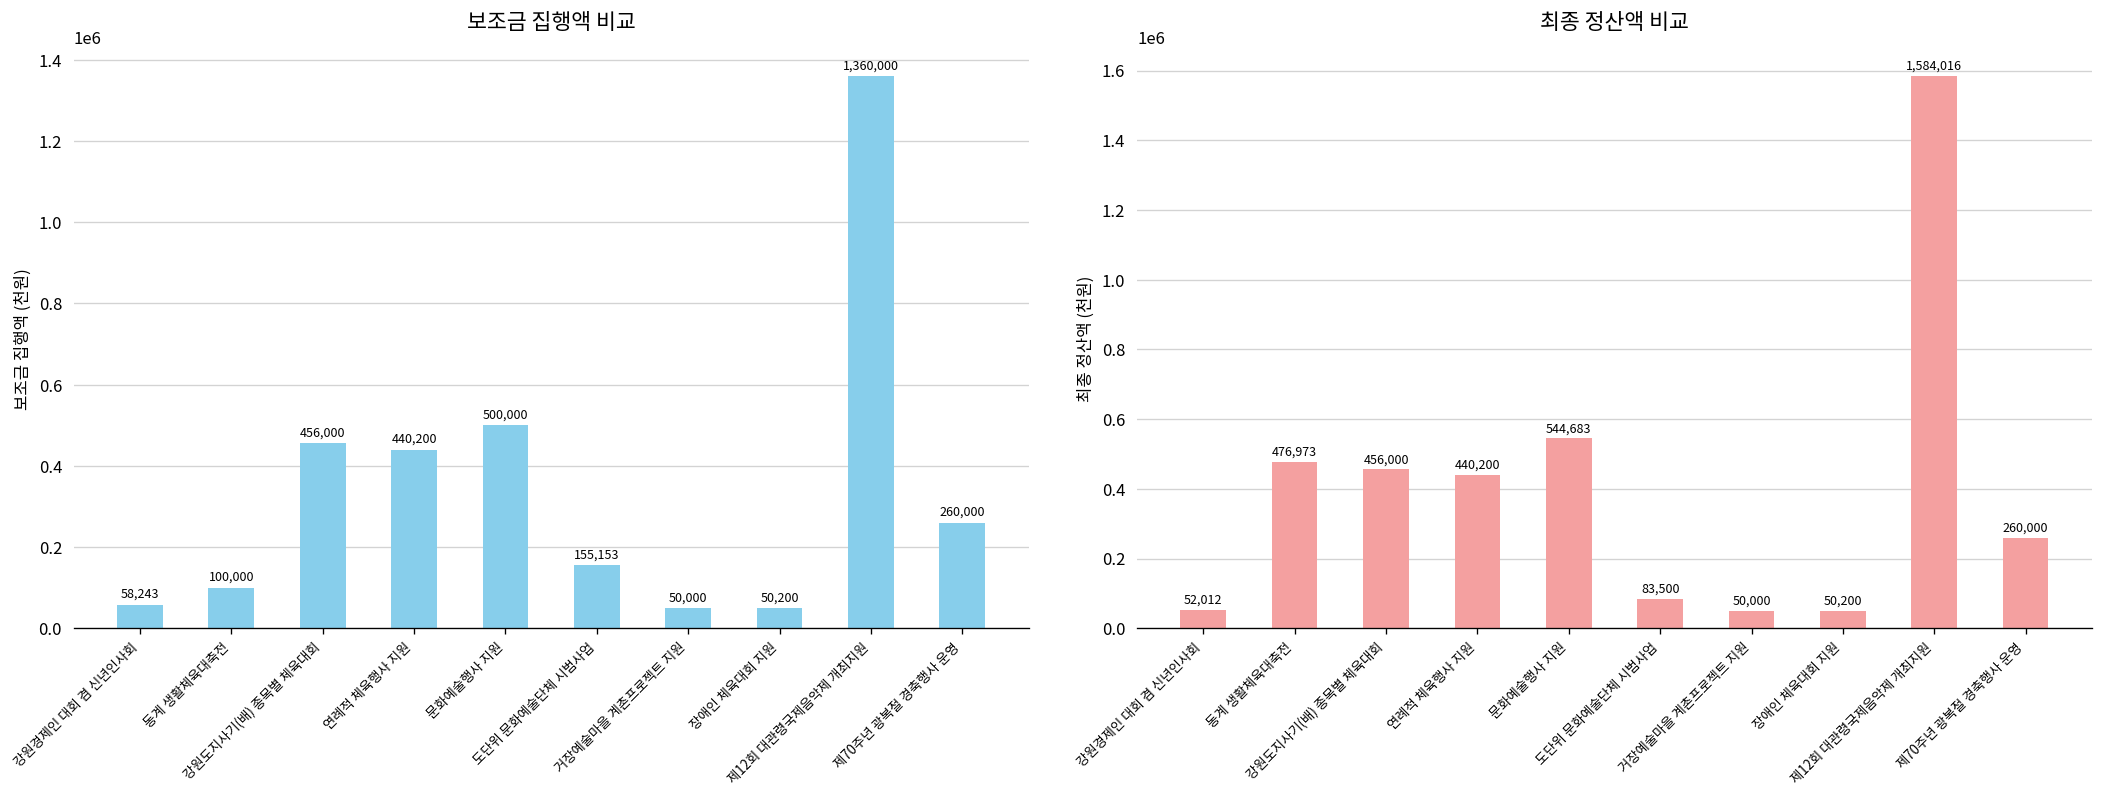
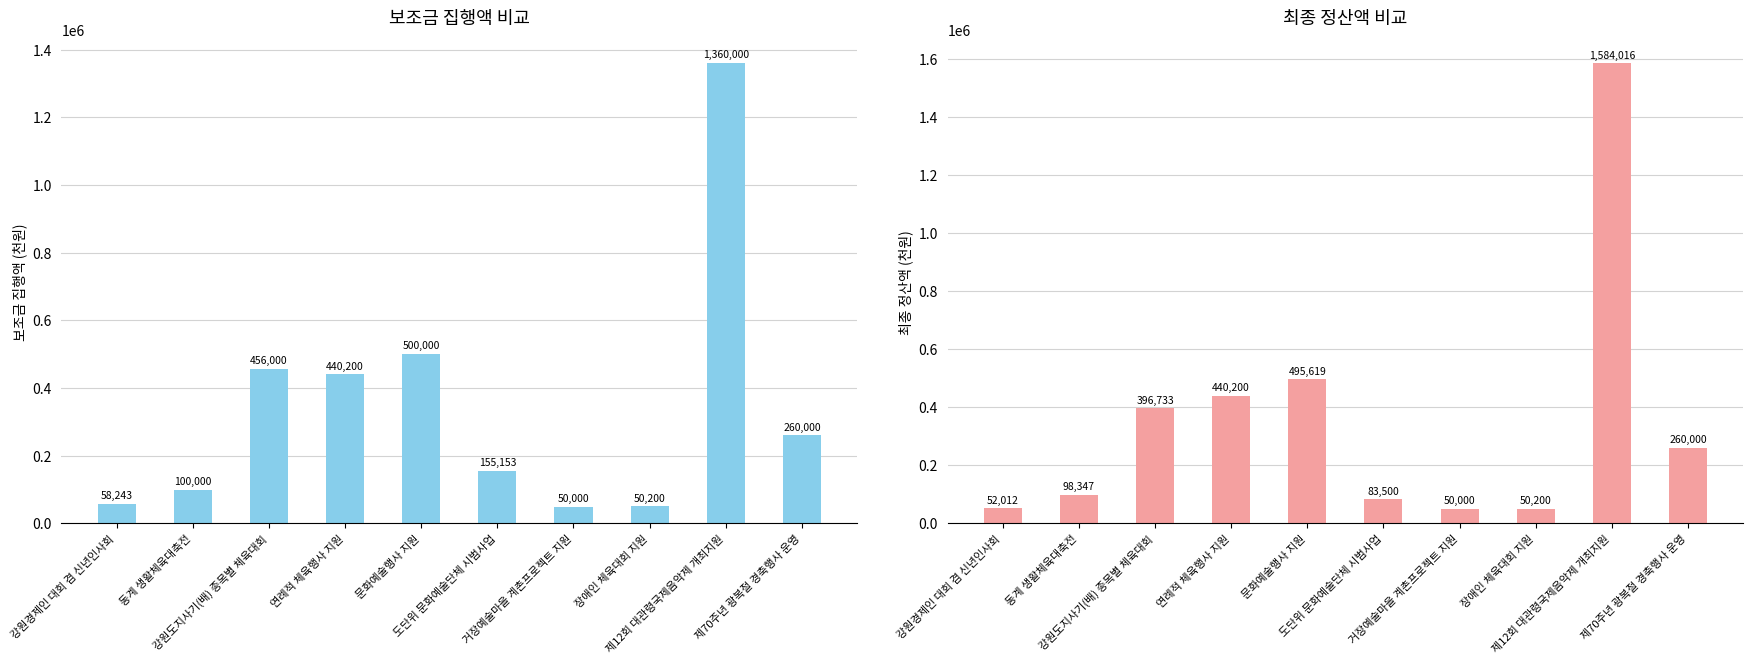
  {
    "보조금 집행액 비교": {
      "강원경제인 대회 겸 신년인사회": "58,243",
      "동계 생활체육대축전": "100,000",
      "강원도지사기(배) 종목별 체육대회": "456,000",
      "연례적 체육행사 지원": "440,200",
      "문화예술행사 지원": "500,000",
      "도단위 문화예술단체 시범사업": "155,153",
      "거장예술마을 계촌프로젝트 지원": "50,000",
      "장애인 체육대회 지원": "50,200",
      "제12회 대관령국제음악제 개최지원": "1,360,000",
      "제70주년 광복절 경축행사 운영": "260,000"
    },
    "최종 정산액 비교": {
      "강원경제인 대회 겸 신년인사회": "52,012",
-     "동계 생활체육대축전": "476,973",
-     "강원도지사기(배) 종목별 체육대회": "456,000",
+     "동계 생활체육대축전": "98,347",
+     "강원도지사기(배) 종목별 체육대회": "396,733",
      "연례적 체육행사 지원": "440,200",
-     "문화예술행사 지원": "544,683",
+     "문화예술행사 지원": "495,619",
      "도단위 문화예술단체 시범사업": "83,500",
      "거장예술마을 계촌프로젝트 지원": "50,000",
      "장애인 체육대회 지원": "50,200",
      "제12회 대관령국제음악제 개최지원": "1,584,016",
      "제70주년 광복절 경축행사 운영": "260,000"
    }
  }
